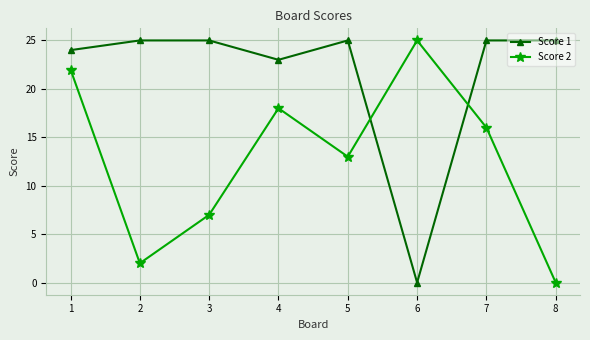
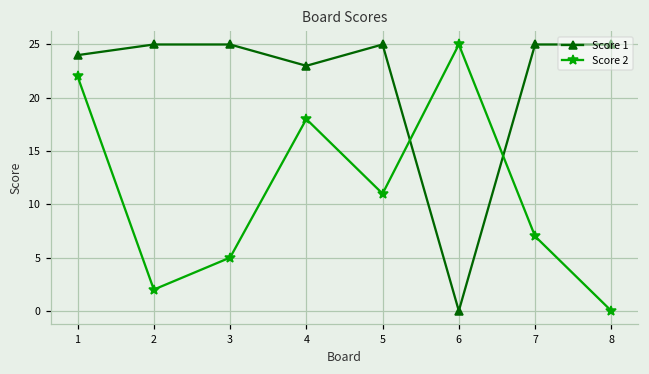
  {
    "Score 1": {
      "1": 24,
      "2": 25,
      "3": 25,
      "4": 23,
      "5": 25,
      "6": 0,
      "7": 25
    },
    "Score 2": {
      "1": 22,
      "2": 2,
-     "3": 7,
+     "3": 5,
      "4": 18,
-     "5": 13,
+     "5": 11,
      "6": 25,
-     "7": 16,
+     "7": 7,
      "8": 0
    }
  }
